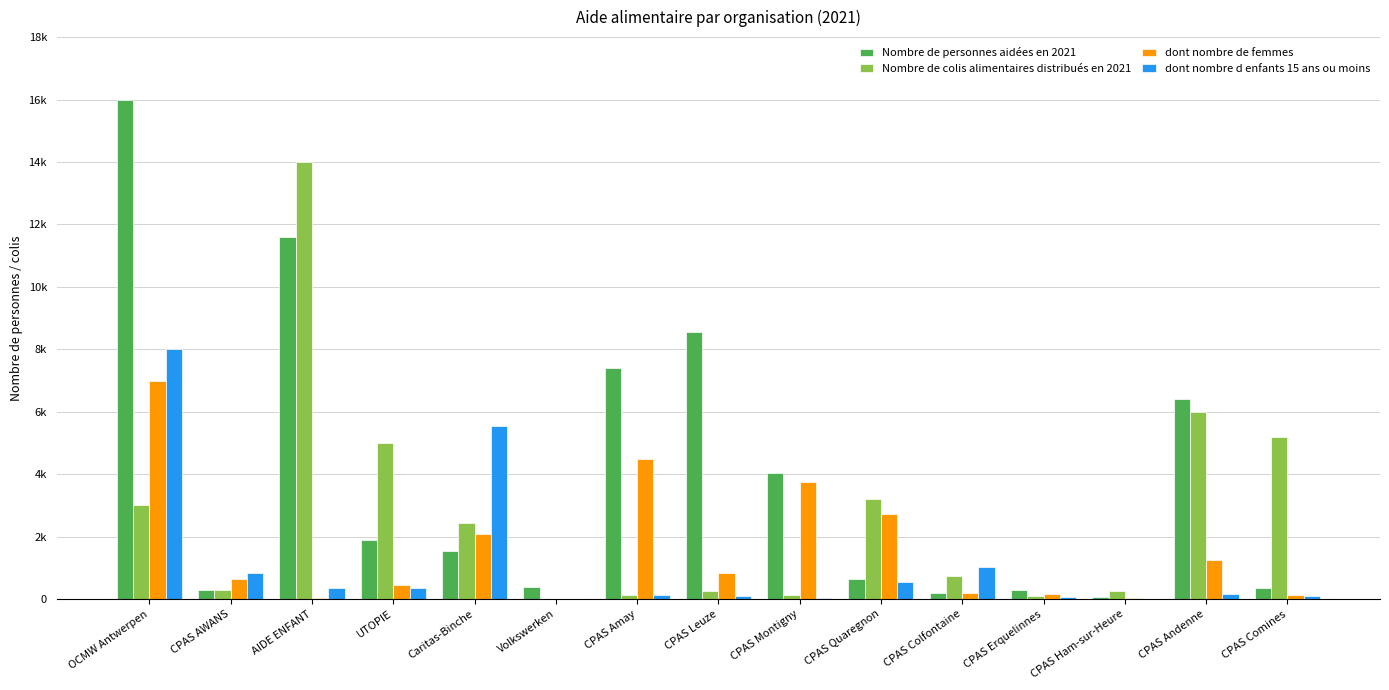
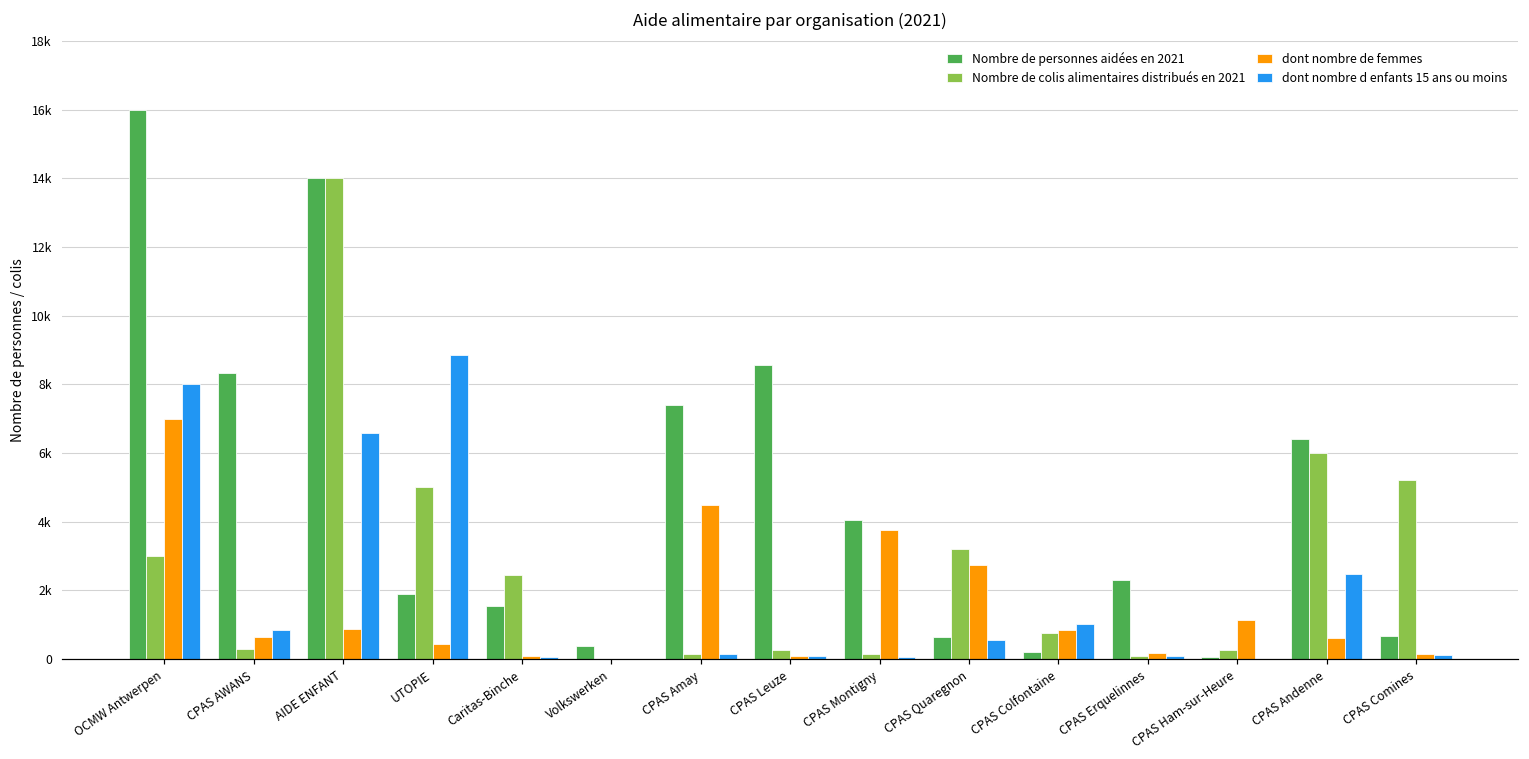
  {
    "Nombre de personnes aidées en 2021": {
      "OCMW Antwerpen": 16000,
-     "CPAS AWANS": 300,
-     "AIDE ENFANT": 11600,
+     "CPAS AWANS": 8300,
+     "AIDE ENFANT": 14000,
      "UTOPIE": 1900,
      "Caritas-Binche": 1500,
      "Volkswerken": 400,
      "CPAS Amay": 7400,
      "CPAS Leuze": 8500,
      "CPAS Montigny": 4100,
      "CPAS Quaregnon": 700,
      "CPAS Colfontaine": 200,
-     "CPAS Erquelinnes": 300,
+     "CPAS Erquelinnes": 2300,
      "CPAS Andenne": 6400,
-     "CPAS Comines": 400
+     "CPAS Comines": 700
    },
    "Nombre de colis alimentaires distribués en 2021": {
      "OCMW Antwerpen": 3000,
      "CPAS AWANS": 300,
      "AIDE ENFANT": 14000,
      "UTOPIE": 5000,
      "Caritas-Binche": 2400,
      "Volkswerken": 0,
      "CPAS Amay": 100,
      "CPAS Leuze": 300,
      "CPAS Montigny": 100,
      "CPAS Quaregnon": 3200,
      "CPAS Colfontaine": 800,
      "CPAS Erquelinnes": 100,
      "CPAS Ham-sur-Heure": 300,
      "CPAS Andenne": 6000,
      "CPAS Comines": 5200
    },
    "dont nombre de femmes": {
      "OCMW Antwerpen": 7000,
      "CPAS AWANS": 700,
-     "AIDE ENFANT": 0,
+     "AIDE ENFANT": 900,
      "UTOPIE": 500,
-     "Caritas-Binche": 2100,
+     "Caritas-Binche": 100,
      "Volkswerken": 0,
      "CPAS Amay": 4500,
-     "CPAS Leuze": 800,
+     "CPAS Leuze": 100,
      "CPAS Montigny": 3700,
      "CPAS Quaregnon": 2700,
-     "CPAS Colfontaine": 200,
+     "CPAS Colfontaine": 800,
      "CPAS Erquelinnes": 200,
-     "CPAS Ham-sur-Heure": 0,
-     "CPAS Andenne": 1300,
+     "CPAS Ham-sur-Heure": 1100,
+     "CPAS Andenne": 600,
      "CPAS Comines": 100
    },
    "dont nombre d enfants 15 ans ou moins": {
      "OCMW Antwerpen": 8000,
      "CPAS AWANS": 800,
-     "AIDE ENFANT": 400,
-     "UTOPIE": 300,
-     "Caritas-Binche": 5500,
+     "AIDE ENFANT": 6600,
+     "UTOPIE": 8800,
+     "Caritas-Binche": 0,
      "Volkswerken": 0,
      "CPAS Amay": 100,
      "CPAS Leuze": 100,
      "CPAS Quaregnon": 500,
      "CPAS Colfontaine": 1000,
-     "CPAS Andenne": 200,
+     "CPAS Andenne": 2500,
      "CPAS Comines": 100
    }
  }
